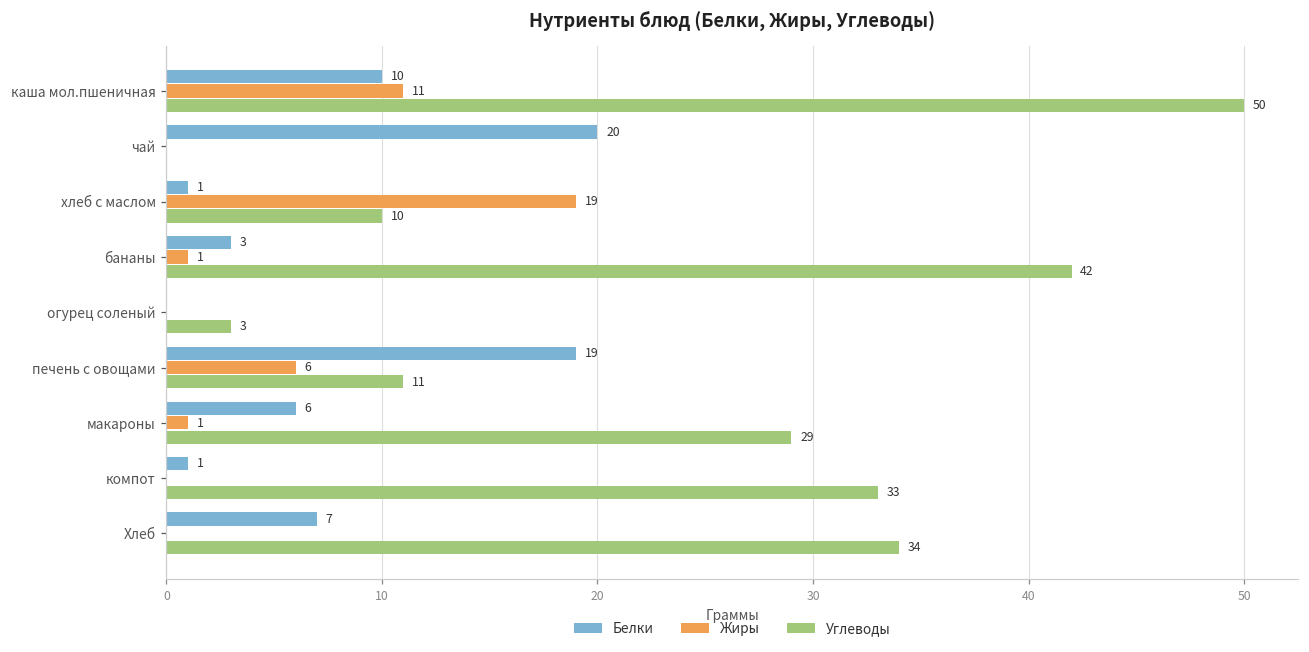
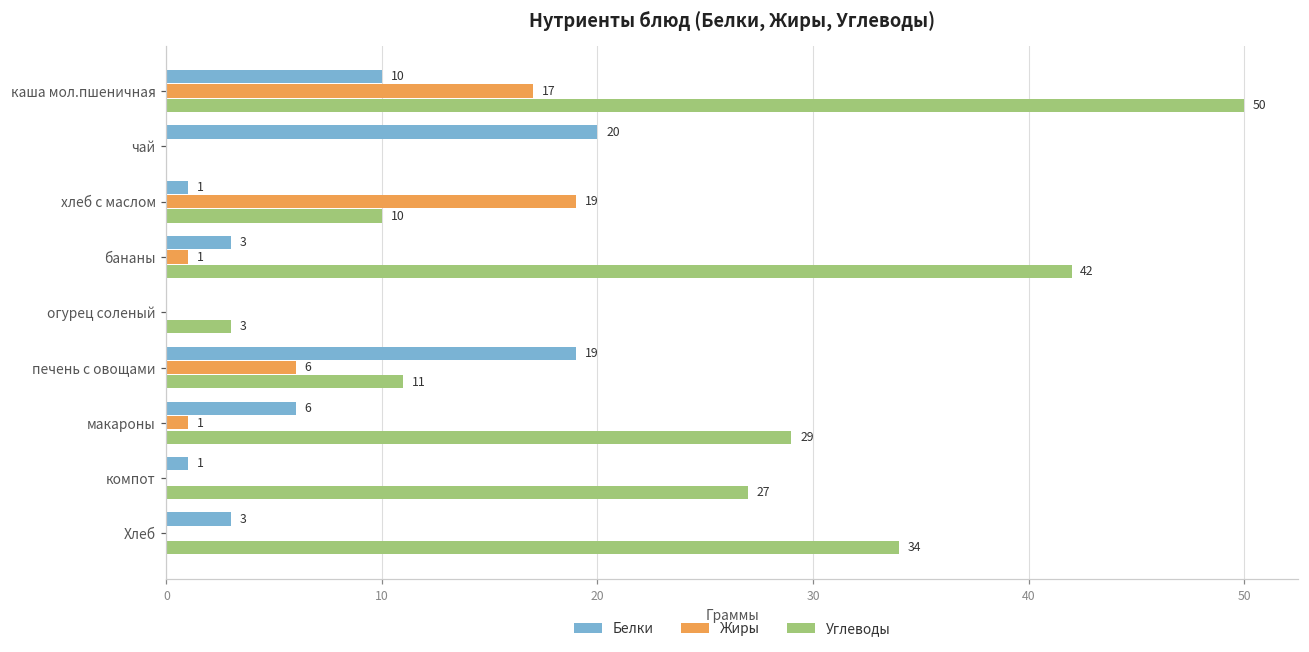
  {
    "Белки": {
      "каша мол.пшеничная": 10,
      "чай": 20,
      "хлеб с маслом": 1,
      "бананы": 3,
      "печень с овощами": 19,
      "макароны": 6,
      "компот": 1,
-     "Хлеб": 7
+     "Хлеб": 3
    },
    "Жиры": {
-     "каша мол.пшеничная": 11,
+     "каша мол.пшеничная": 17,
      "хлеб с маслом": 19,
      "бананы": 1,
      "печень с овощами": 6,
      "макароны": 1
    },
    "Углеводы": {
      "каша мол.пшеничная": 50,
      "хлеб с маслом": 10,
      "бананы": 42,
      "огурец соленый": 3,
      "печень с овощами": 11,
      "макароны": 29,
-     "компот": 33,
+     "компот": 27,
      "Хлеб": 34
    }
  }
